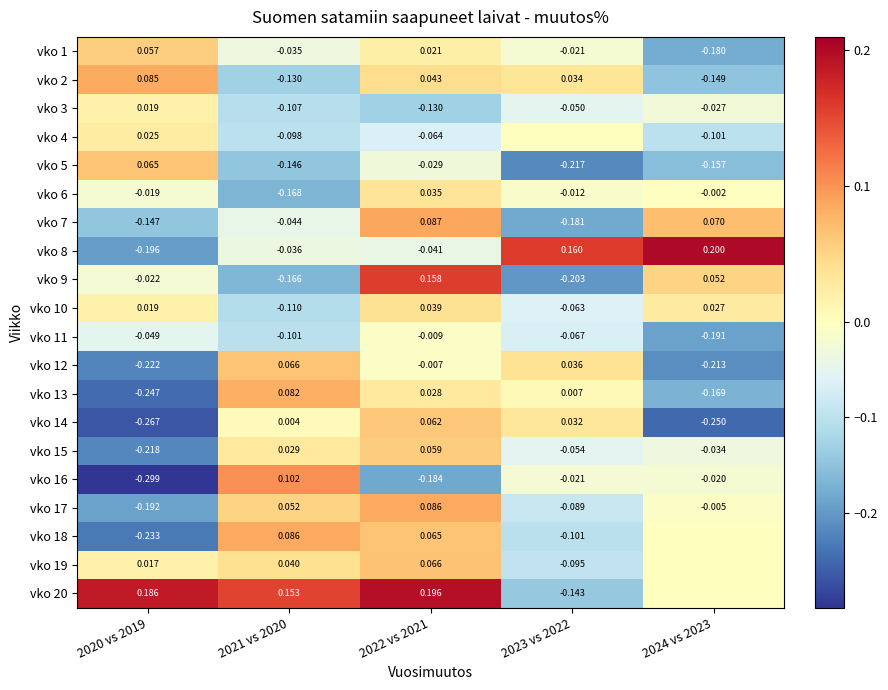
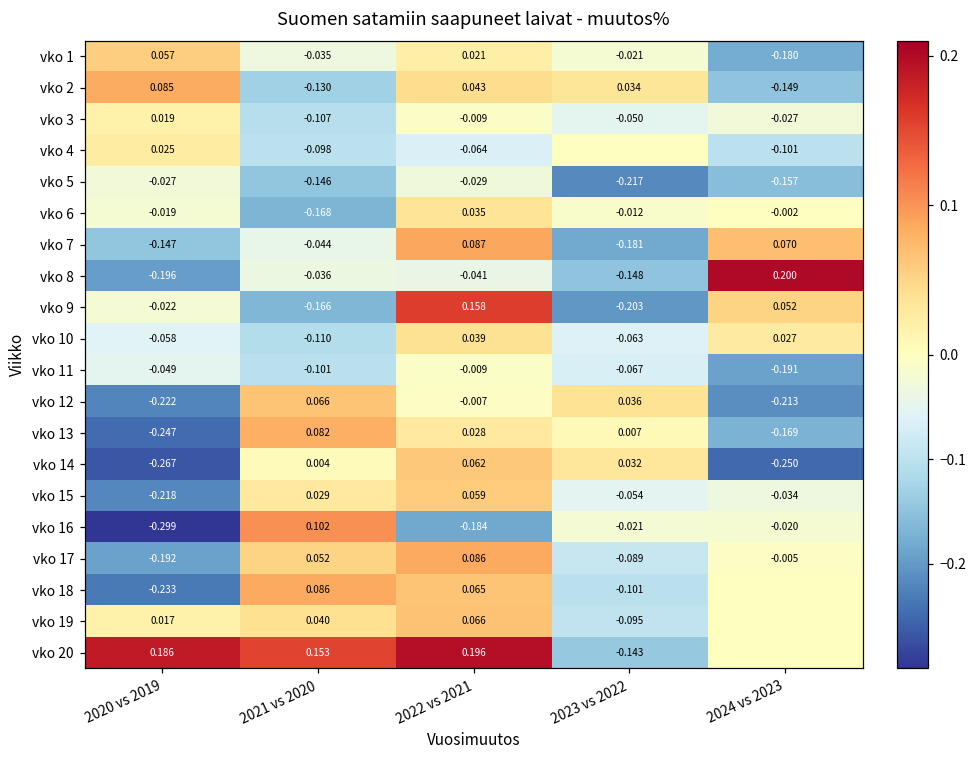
  {
    "vko 1": {
      "2020 vs 2019": 0.057,
      "2021 vs 2020": -0.035,
      "2022 vs 2021": 0.021,
      "2023 vs 2022": -0.021,
      "2024 vs 2023": -0.180
    },
    "vko 2": {
      "2020 vs 2019": 0.085,
      "2021 vs 2020": -0.130,
      "2022 vs 2021": 0.043,
      "2023 vs 2022": 0.034,
      "2024 vs 2023": -0.149
    },
    "vko 3": {
      "2020 vs 2019": 0.019,
      "2021 vs 2020": -0.107,
-     "2022 vs 2021": -0.130,
+     "2022 vs 2021": -0.009,
      "2023 vs 2022": -0.050,
      "2024 vs 2023": -0.027
    },
    "vko 4": {
      "2020 vs 2019": 0.025,
      "2021 vs 2020": -0.098,
      "2022 vs 2021": -0.064,
      "2024 vs 2023": -0.101
    },
    "vko 5": {
-     "2020 vs 2019": 0.065,
+     "2020 vs 2019": -0.027,
      "2021 vs 2020": -0.146,
      "2022 vs 2021": -0.029,
      "2023 vs 2022": -0.217,
      "2024 vs 2023": -0.157
    },
    "vko 6": {
      "2020 vs 2019": -0.019,
      "2021 vs 2020": -0.168,
      "2022 vs 2021": 0.035,
      "2023 vs 2022": -0.012,
      "2024 vs 2023": -0.002
    },
    "vko 7": {
      "2020 vs 2019": -0.147,
      "2021 vs 2020": -0.044,
      "2022 vs 2021": 0.087,
      "2023 vs 2022": -0.181,
      "2024 vs 2023": 0.070
    },
    "vko 8": {
      "2020 vs 2019": -0.196,
      "2021 vs 2020": -0.036,
      "2022 vs 2021": -0.041,
-     "2023 vs 2022": 0.160,
+     "2023 vs 2022": -0.148,
      "2024 vs 2023": 0.200
    },
    "vko 9": {
      "2020 vs 2019": -0.022,
      "2021 vs 2020": -0.166,
      "2022 vs 2021": 0.158,
      "2023 vs 2022": -0.203,
      "2024 vs 2023": 0.052
    },
    "vko 10": {
-     "2020 vs 2019": 0.019,
+     "2020 vs 2019": -0.058,
      "2021 vs 2020": -0.110,
      "2022 vs 2021": 0.039,
      "2023 vs 2022": -0.063,
      "2024 vs 2023": 0.027
    },
    "vko 11": {
      "2020 vs 2019": -0.049,
      "2021 vs 2020": -0.101,
      "2022 vs 2021": -0.009,
      "2023 vs 2022": -0.067,
      "2024 vs 2023": -0.191
    },
    "vko 12": {
      "2020 vs 2019": -0.222,
      "2021 vs 2020": 0.066,
      "2022 vs 2021": -0.007,
      "2023 vs 2022": 0.036,
      "2024 vs 2023": -0.213
    },
    "vko 13": {
      "2020 vs 2019": -0.247,
      "2021 vs 2020": 0.082,
      "2022 vs 2021": 0.028,
      "2023 vs 2022": 0.007,
      "2024 vs 2023": -0.169
    },
    "vko 14": {
      "2020 vs 2019": -0.267,
      "2021 vs 2020": 0.004,
      "2022 vs 2021": 0.062,
      "2023 vs 2022": 0.032,
      "2024 vs 2023": -0.250
    },
    "vko 15": {
      "2020 vs 2019": -0.218,
      "2021 vs 2020": 0.029,
      "2022 vs 2021": 0.059,
      "2023 vs 2022": -0.054,
      "2024 vs 2023": -0.034
    },
    "vko 16": {
      "2020 vs 2019": -0.299,
      "2021 vs 2020": 0.102,
      "2022 vs 2021": -0.184,
      "2023 vs 2022": -0.021,
      "2024 vs 2023": -0.020
    },
    "vko 17": {
      "2020 vs 2019": -0.192,
      "2021 vs 2020": 0.052,
      "2022 vs 2021": 0.086,
      "2023 vs 2022": -0.089,
      "2024 vs 2023": -0.005
    },
    "vko 18": {
      "2020 vs 2019": -0.233,
      "2021 vs 2020": 0.086,
      "2022 vs 2021": 0.065,
      "2023 vs 2022": -0.101
    },
    "vko 19": {
      "2020 vs 2019": 0.017,
      "2021 vs 2020": 0.040,
      "2022 vs 2021": 0.066,
      "2023 vs 2022": -0.095
    },
    "vko 20": {
      "2020 vs 2019": 0.186,
      "2021 vs 2020": 0.153,
      "2022 vs 2021": 0.196,
      "2023 vs 2022": -0.143
    }
  }
